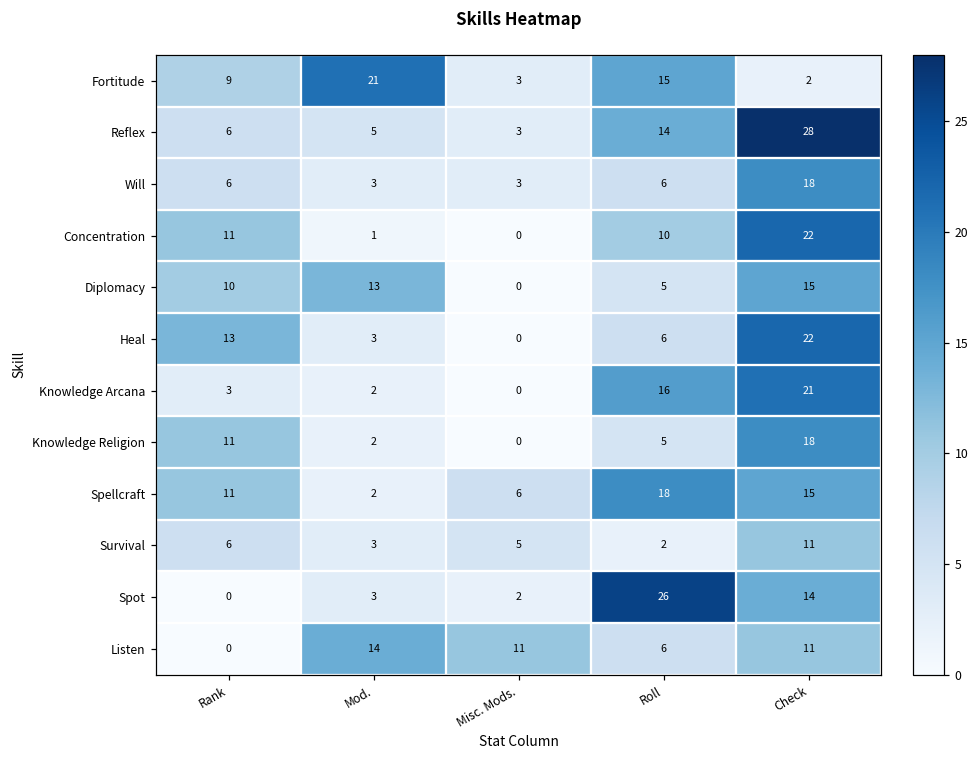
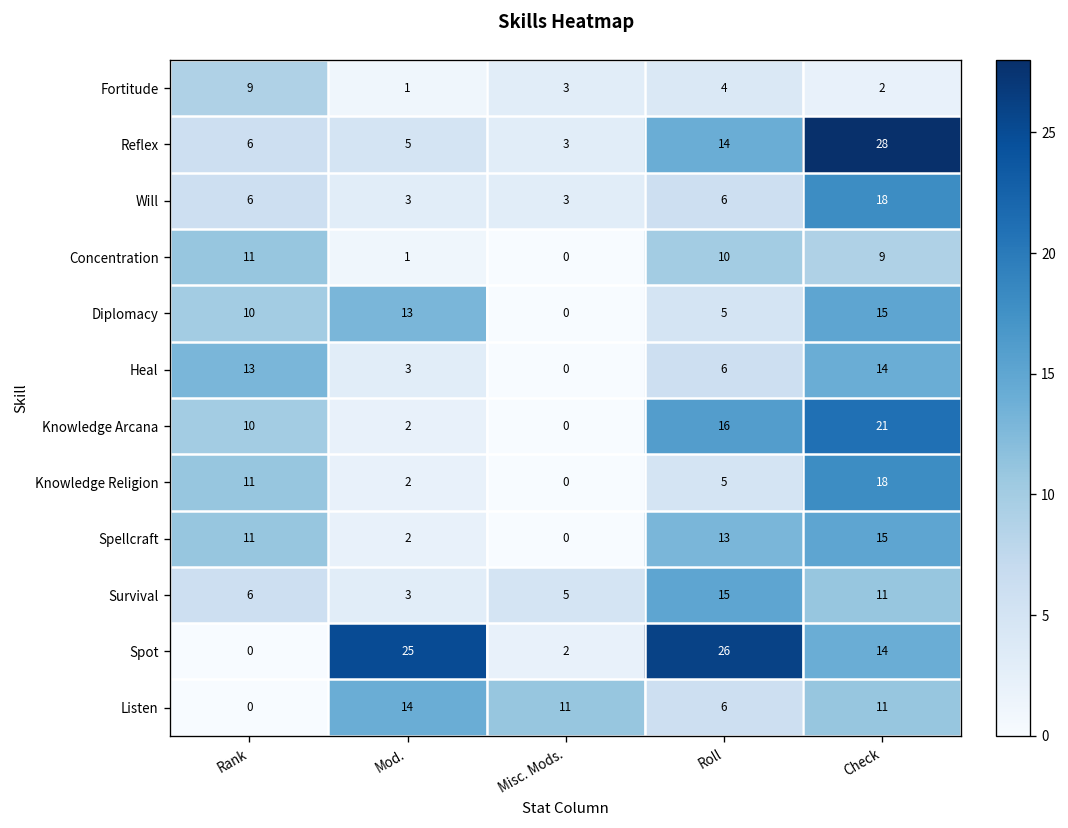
  {
    "Fortitude": {
      "Rank": 9,
-     "Mod.": 21,
+     "Mod.": 1,
      "Misc. Mods.": 3,
-     "Roll": 15,
+     "Roll": 4,
      "Check": 2
    },
    "Reflex": {
      "Rank": 6,
      "Mod.": 5,
      "Misc. Mods.": 3,
      "Roll": 14,
      "Check": 28
    },
    "Will": {
      "Rank": 6,
      "Mod.": 3,
      "Misc. Mods.": 3,
      "Roll": 6,
      "Check": 18
    },
    "Concentration": {
      "Rank": 11,
      "Mod.": 1,
      "Misc. Mods.": 0,
      "Roll": 10,
-     "Check": 22
+     "Check": 9
    },
    "Diplomacy": {
      "Rank": 10,
      "Mod.": 13,
      "Misc. Mods.": 0,
      "Roll": 5,
      "Check": 15
    },
    "Heal": {
      "Rank": 13,
      "Mod.": 3,
      "Misc. Mods.": 0,
      "Roll": 6,
-     "Check": 22
+     "Check": 14
    },
    "Knowledge Arcana": {
-     "Rank": 3,
+     "Rank": 10,
      "Mod.": 2,
      "Misc. Mods.": 0,
      "Roll": 16,
      "Check": 21
    },
    "Knowledge Religion": {
      "Rank": 11,
      "Mod.": 2,
      "Misc. Mods.": 0,
      "Roll": 5,
      "Check": 18
    },
    "Spellcraft": {
      "Rank": 11,
      "Mod.": 2,
-     "Misc. Mods.": 6,
-     "Roll": 18,
+     "Misc. Mods.": 0,
+     "Roll": 13,
      "Check": 15
    },
    "Survival": {
      "Rank": 6,
      "Mod.": 3,
      "Misc. Mods.": 5,
-     "Roll": 2,
+     "Roll": 15,
      "Check": 11
    },
    "Spot": {
      "Rank": 0,
-     "Mod.": 3,
+     "Mod.": 25,
      "Misc. Mods.": 2,
      "Roll": 26,
      "Check": 14
    },
    "Listen": {
      "Rank": 0,
      "Mod.": 14,
      "Misc. Mods.": 11,
      "Roll": 6,
      "Check": 11
    }
  }
